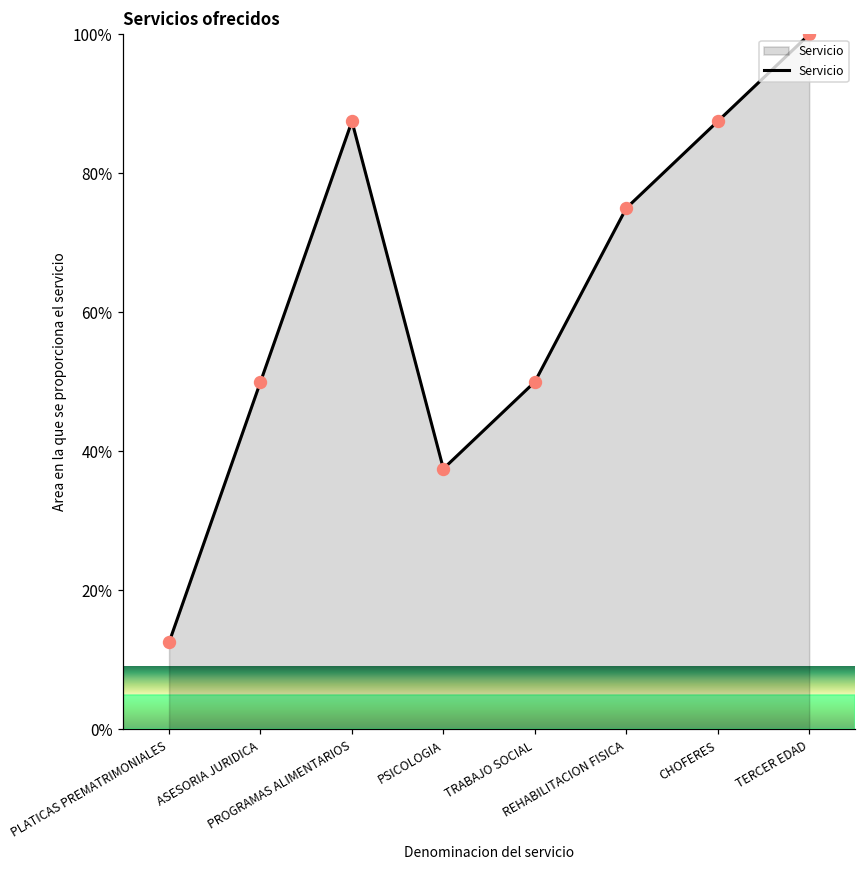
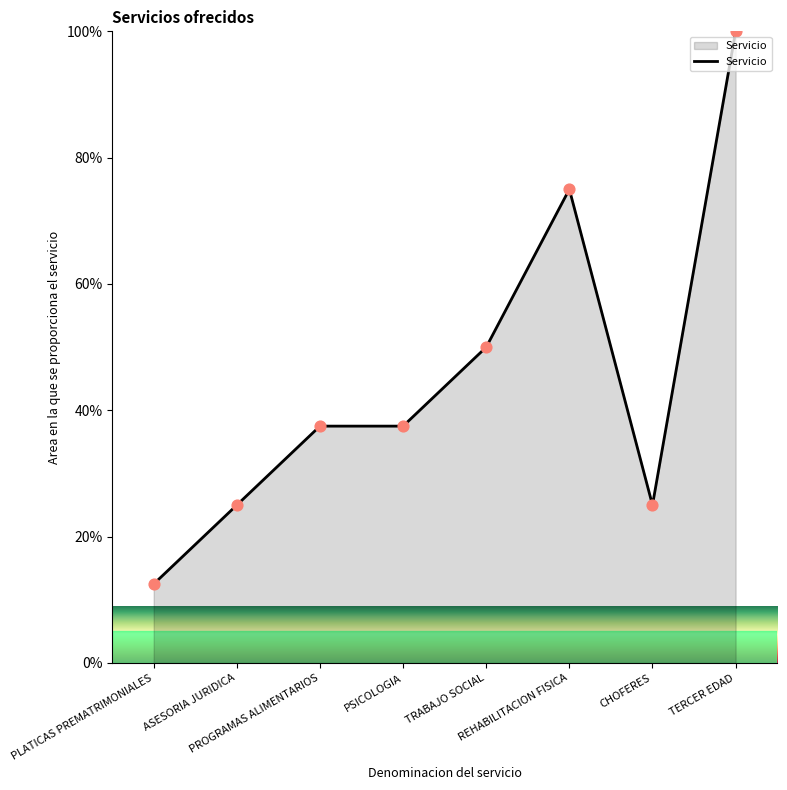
  {
    "PLATICAS PREMATRIMONIALES": "13%",
-   "ASESORIA JURIDICA": "50%",
-   "PROGRAMAS ALIMENTARIOS": "88%",
+   "ASESORIA JURIDICA": "25%",
+   "PROGRAMAS ALIMENTARIOS": "38%",
    "PSICOLOGIA": "38%",
    "TRABAJO SOCIAL": "50%",
    "REHABILITACION FISICA": "75%",
-   "CHOFERES": "88%",
+   "CHOFERES": "25%",
    "TERCER EDAD": "100%"
  }
